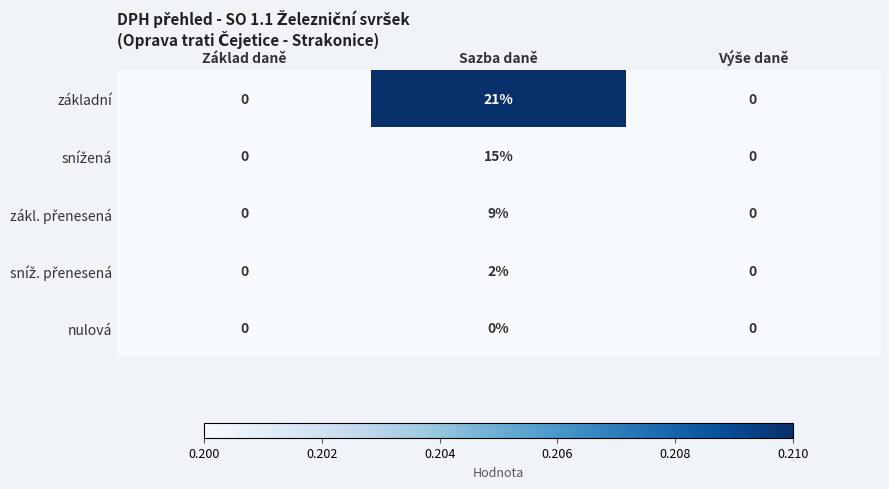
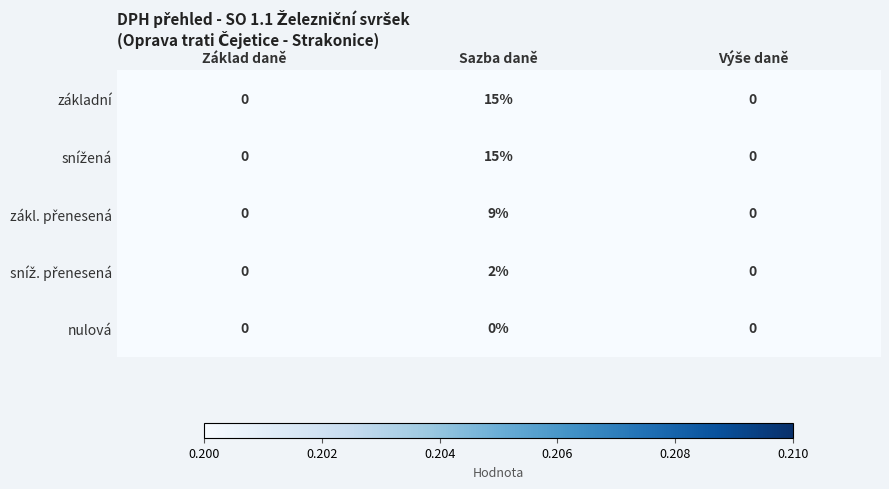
  {
    "základní": {
      "Základ daně": "0",
-     "Sazba daně": "21%",
+     "Sazba daně": "15%",
      "Výše daně": "0"
    },
    "snížená": {
      "Základ daně": "0",
      "Sazba daně": "15%",
      "Výše daně": "0"
    },
    "zákl. přenesená": {
      "Základ daně": "0",
      "Sazba daně": "9%",
      "Výše daně": "0"
    },
    "sníž. přenesená": {
      "Základ daně": "0",
      "Sazba daně": "2%",
      "Výše daně": "0"
    },
    "nulová": {
      "Základ daně": "0",
      "Sazba daně": "0%",
      "Výše daně": "0"
    }
  }
